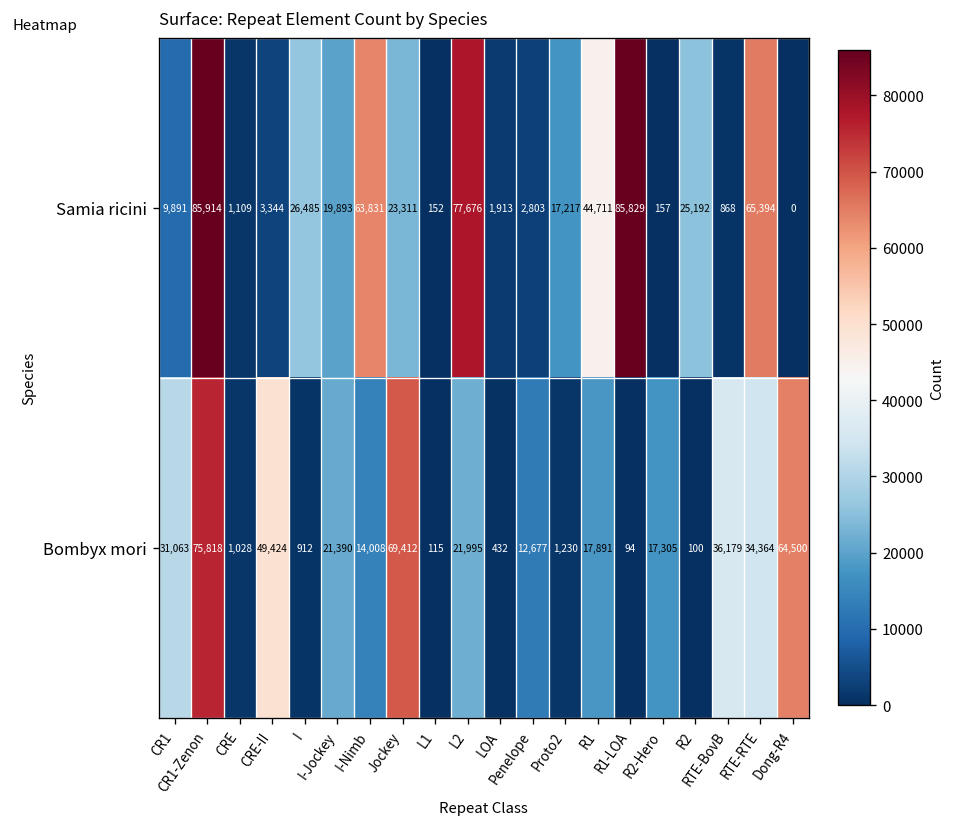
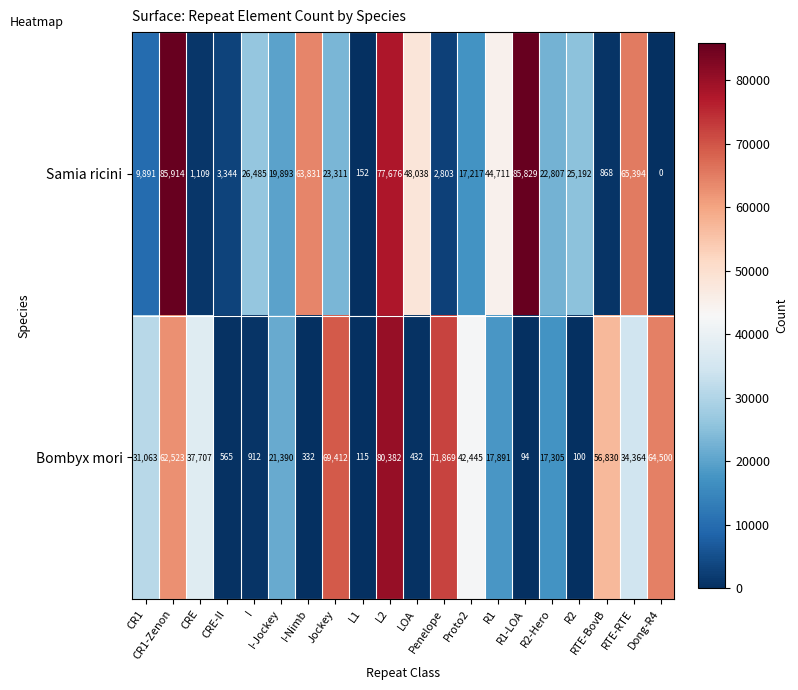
  {
    "Samia ricini": {
      "CR1": "9,891",
      "CR1-Zenon": "85,914",
      "CRE": "1,109",
      "CRE-II": "3,344",
      "I": "26,485",
      "I-Jockey": "19,893",
      "I-Nimb": "63,831",
      "Jockey": "23,311",
      "L1": "152",
      "L2": "77,676",
-     "LOA": "1,913",
+     "LOA": "48,038",
      "Penelope": "2,803",
      "Proto2": "17,217",
      "R1": "44,711",
      "R1-LOA": "85,829",
-     "R2-Hero": "157",
+     "R2-Hero": "22,807",
      "R2": "25,192",
      "RTE-BovB": "868",
      "RTE-RTE": "65,394",
      "Dong-R4": "0"
    },
    "Bombyx mori": {
      "CR1": "31,063",
-     "CR1-Zenon": "75,818",
-     "CRE": "1,028",
-     "CRE-II": "49,424",
+     "CR1-Zenon": "62,523",
+     "CRE": "37,707",
+     "CRE-II": "565",
      "I": "912",
      "I-Jockey": "21,390",
-     "I-Nimb": "14,008",
+     "I-Nimb": "332",
      "Jockey": "69,412",
      "L1": "115",
-     "L2": "21,995",
+     "L2": "80,382",
      "LOA": "432",
-     "Penelope": "12,677",
-     "Proto2": "1,230",
+     "Penelope": "71,869",
+     "Proto2": "42,445",
      "R1": "17,891",
      "R1-LOA": "94",
      "R2-Hero": "17,305",
      "R2": "100",
-     "RTE-BovB": "36,179",
+     "RTE-BovB": "56,830",
      "RTE-RTE": "34,364",
      "Dong-R4": "64,500"
    }
  }
